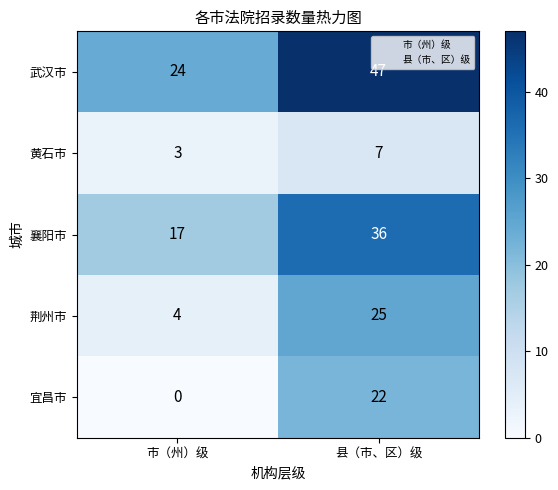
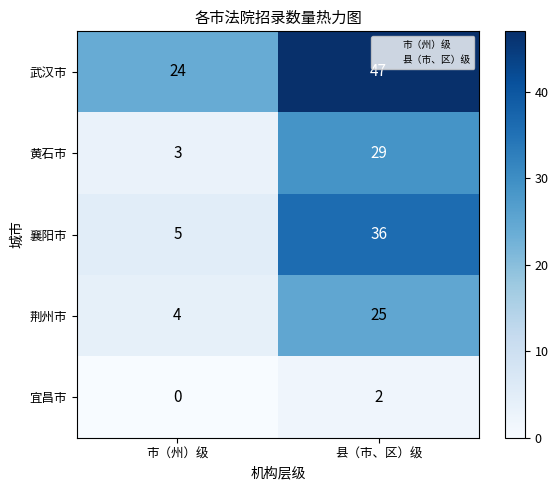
  {
    "武汉市": {
      "市（州）级": 24
    },
    "黄石市": {
      "市（州）级": 3,
-     "县（市、区）级": 7
+     "县（市、区）级": 29
    },
    "襄阳市": {
-     "市（州）级": 17,
+     "市（州）级": 5,
      "县（市、区）级": 36
    },
    "荆州市": {
      "市（州）级": 4,
      "县（市、区）级": 25
    },
    "宜昌市": {
      "市（州）级": 0,
-     "县（市、区）级": 22
+     "县（市、区）级": 2
    }
  }
